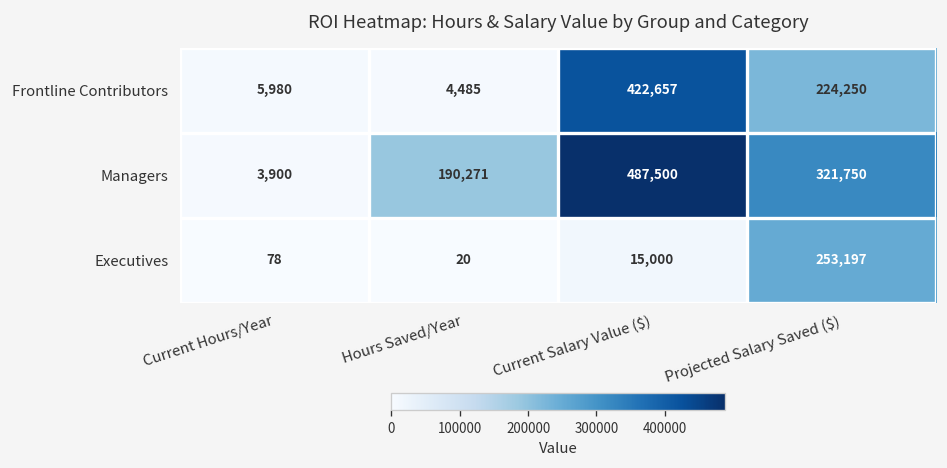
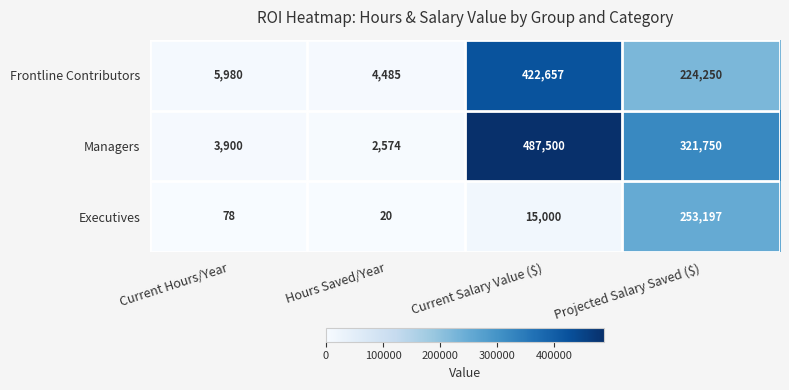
  {
    "Frontline Contributors": {
      "Current Hours/Year": "5,980",
      "Hours Saved/Year": "4,485",
      "Current Salary Value ($)": "422,657",
      "Projected Salary Saved ($)": "224,250"
    },
    "Managers": {
      "Current Hours/Year": "3,900",
-     "Hours Saved/Year": "190,271",
+     "Hours Saved/Year": "2,574",
      "Current Salary Value ($)": "487,500",
      "Projected Salary Saved ($)": "321,750"
    },
    "Executives": {
      "Current Hours/Year": "78",
      "Hours Saved/Year": "20",
      "Current Salary Value ($)": "15,000",
      "Projected Salary Saved ($)": "253,197"
    }
  }
